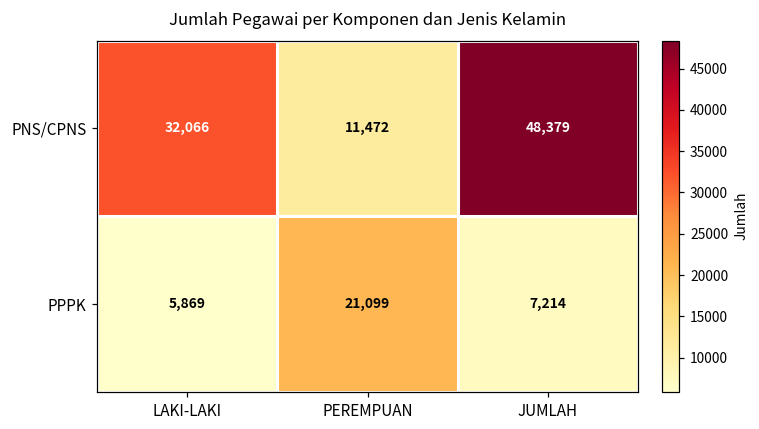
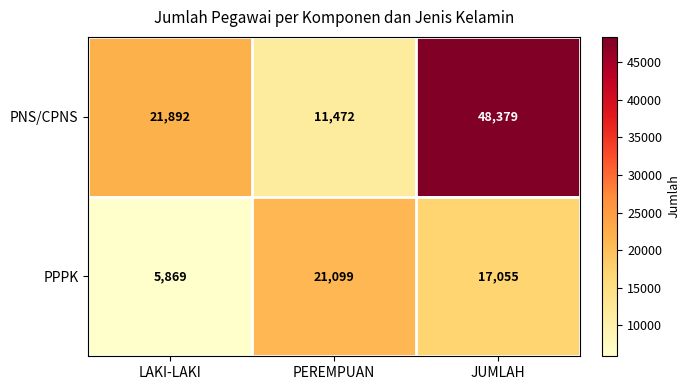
  {
    "PNS/CPNS": {
-     "LAKI-LAKI": "32,066",
+     "LAKI-LAKI": "21,892",
      "PEREMPUAN": "11,472",
      "JUMLAH": "48,379"
    },
    "PPPK": {
      "LAKI-LAKI": "5,869",
      "PEREMPUAN": "21,099",
-     "JUMLAH": "7,214"
+     "JUMLAH": "17,055"
    }
  }
